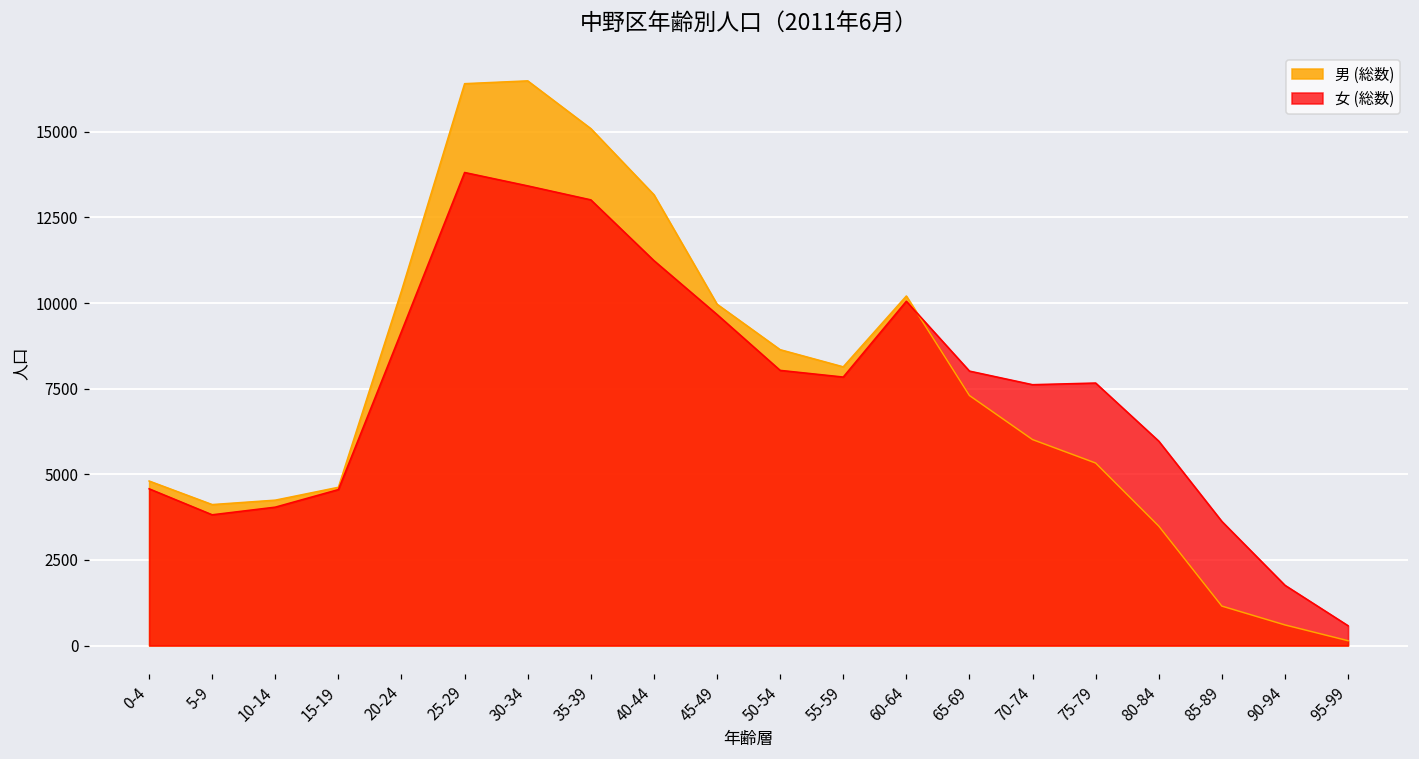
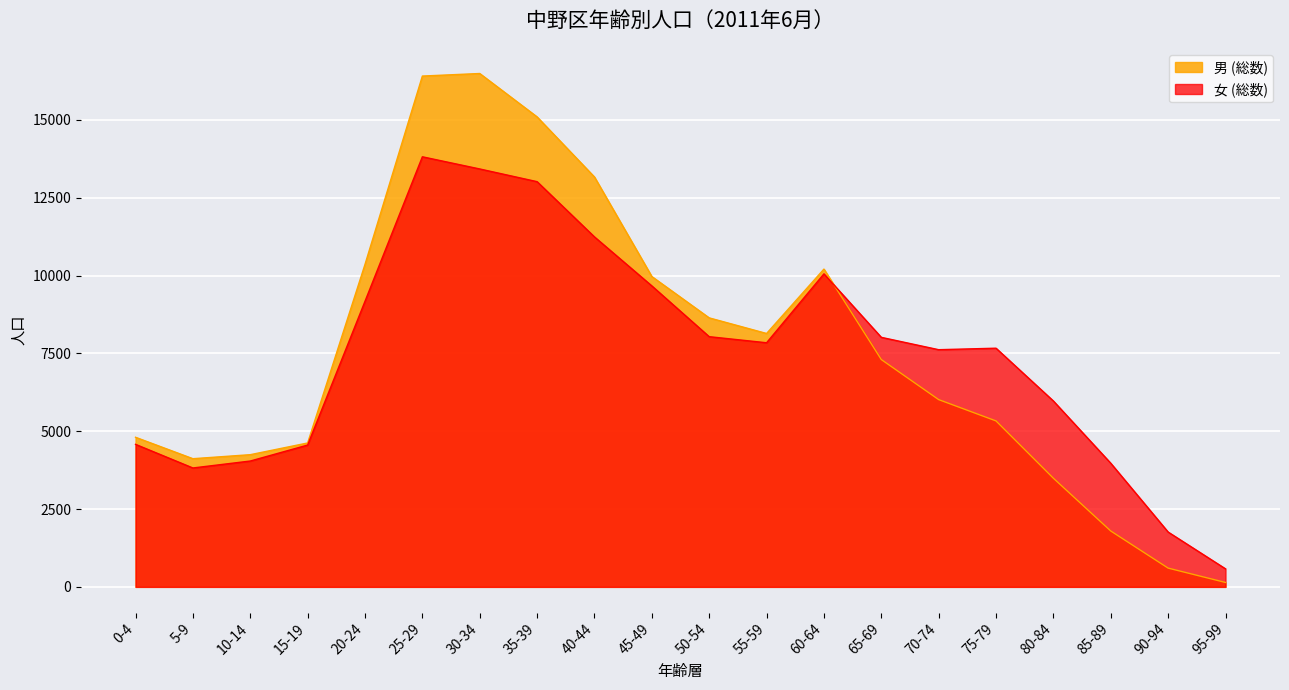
  {
    "男 (総数)": {
      "0-4": 4800,
      "5-9": 4100,
      "10-14": 4200,
      "20-24": 10400,
      "25-29": 16400,
      "30-34": 16500,
      "35-39": 15100,
      "40-44": 13200,
      "45-49": 10000,
      "50-54": 8600,
      "55-59": 8100,
      "60-64": 10200,
      "65-69": 7300,
      "70-74": 6000,
      "75-79": 5300,
      "80-84": 3500,
-     "85-89": 1200,
+     "85-89": 1800,
      "90-94": 600,
      "95-99": 100
    },
    "女 (総数)": {
      "0-4": 4600,
      "5-9": 3800,
      "10-14": 4000,
      "20-24": 9200,
      "25-29": 13800,
      "30-34": 13400,
      "35-39": 13000,
      "40-44": 11200,
      "45-49": 9700,
      "50-54": 8000,
      "55-59": 7800,
      "60-64": 10100,
      "65-69": 8000,
      "70-74": 7600,
      "75-79": 7700,
      "80-84": 6000,
-     "85-89": 3600,
+     "85-89": 4000,
      "90-94": 1800,
      "95-99": 600
    }
  }
